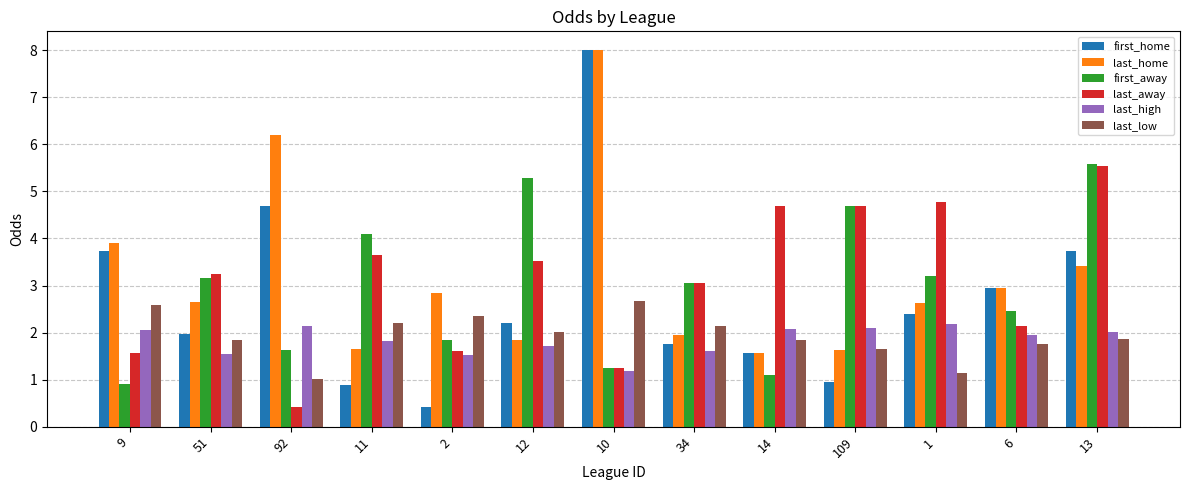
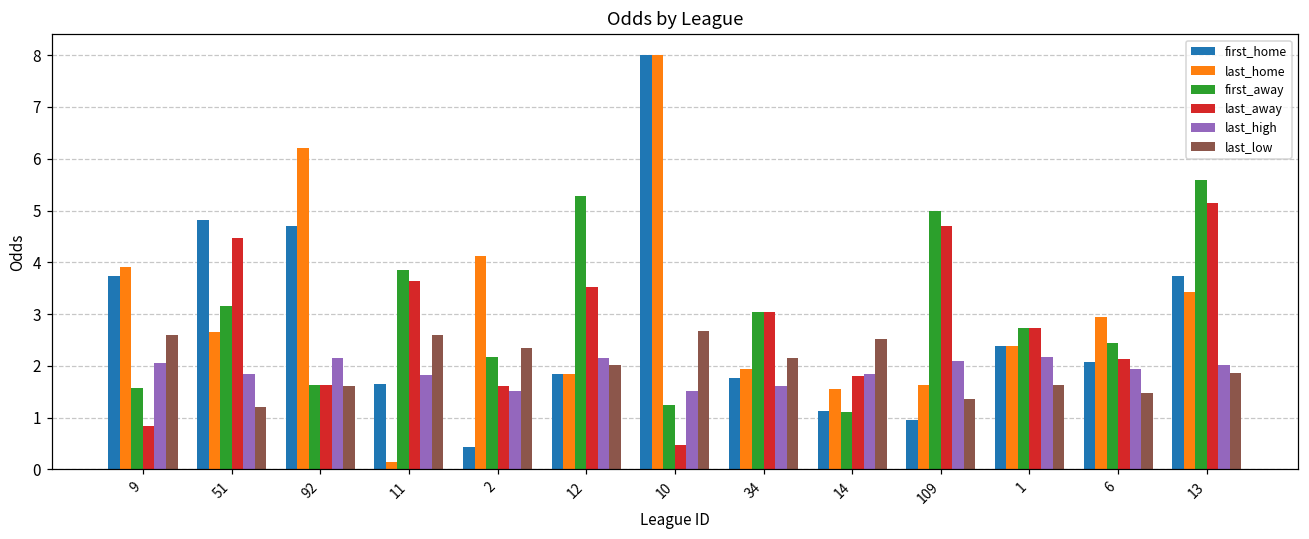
  {
    "first_home": {
      "9": 3.7,
-     "51": 2.0,
+     "51": 4.8,
      "92": 4.7,
-     "11": 0.9,
+     "11": 1.7,
      "2": 0.4,
-     "12": 2.2,
+     "12": 1.9,
      "10": 8.0,
      "34": 1.8,
-     "14": 1.6,
+     "14": 1.1,
      "109": 1.0,
      "1": 2.4,
-     "6": 3.0,
+     "6": 2.1,
      "13": 3.7
    },
    "last_home": {
      "9": 3.9,
      "51": 2.7,
      "92": 6.2,
-     "11": 1.7,
-     "2": 2.9,
+     "11": 0.1,
+     "2": 4.1,
      "12": 1.9,
      "10": 8.0,
      "34": 1.9,
      "14": 1.6,
      "109": 1.6,
-     "1": 2.6,
+     "1": 2.4,
      "6": 3.0,
      "13": 3.4
    },
    "first_away": {
-     "9": 0.9,
+     "9": 1.6,
      "51": 3.2,
      "92": 1.6,
-     "11": 4.1,
-     "2": 1.9,
+     "11": 3.9,
+     "2": 2.2,
      "12": 5.3,
      "10": 1.3,
      "34": 3.1,
      "14": 1.1,
-     "109": 4.7,
-     "1": 3.2,
+     "109": 5.0,
+     "1": 2.7,
      "6": 2.5,
      "13": 5.6
    },
    "last_away": {
-     "9": 1.6,
-     "51": 3.3,
-     "92": 0.4,
+     "9": 0.8,
+     "51": 4.5,
+     "92": 1.6,
      "11": 3.6,
      "2": 1.6,
      "12": 3.5,
-     "10": 1.3,
+     "10": 0.5,
      "34": 3.1,
-     "14": 4.7,
+     "14": 1.8,
      "109": 4.7,
-     "1": 4.8,
+     "1": 2.7,
      "6": 2.1,
-     "13": 5.5
+     "13": 5.2
    },
    "last_high": {
      "9": 2.1,
-     "51": 1.5,
+     "51": 1.9,
      "92": 2.2,
      "11": 1.8,
      "2": 1.5,
-     "12": 1.7,
-     "10": 1.2,
+     "12": 2.2,
+     "10": 1.5,
      "34": 1.6,
-     "14": 2.1,
+     "14": 1.9,
      "109": 2.1,
      "1": 2.2,
      "6": 1.9,
      "13": 2.0
    },
    "last_low": {
      "9": 2.6,
-     "51": 1.9,
-     "92": 1.0,
-     "11": 2.2,
+     "51": 1.2,
+     "92": 1.6,
+     "11": 2.6,
      "2": 2.4,
      "12": 2.0,
      "10": 2.7,
      "34": 2.2,
-     "14": 1.9,
-     "109": 1.7,
-     "1": 1.1,
-     "6": 1.8,
+     "14": 2.5,
+     "109": 1.4,
+     "1": 1.6,
+     "6": 1.5,
      "13": 1.9
    }
  }
